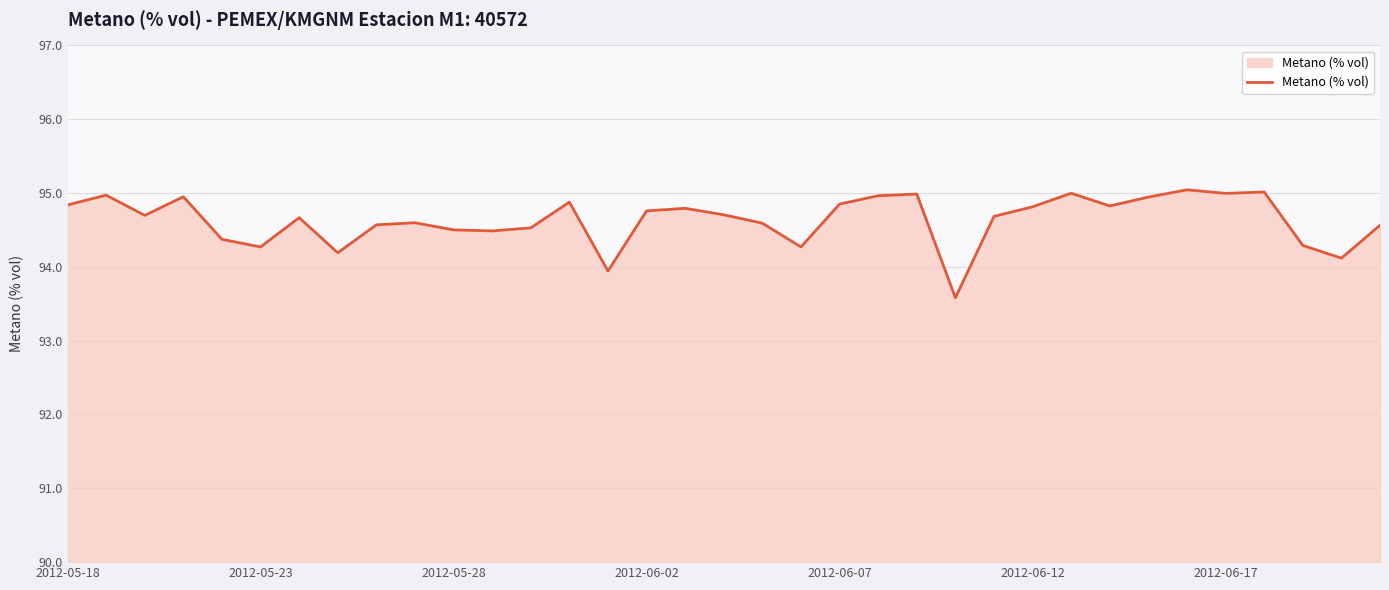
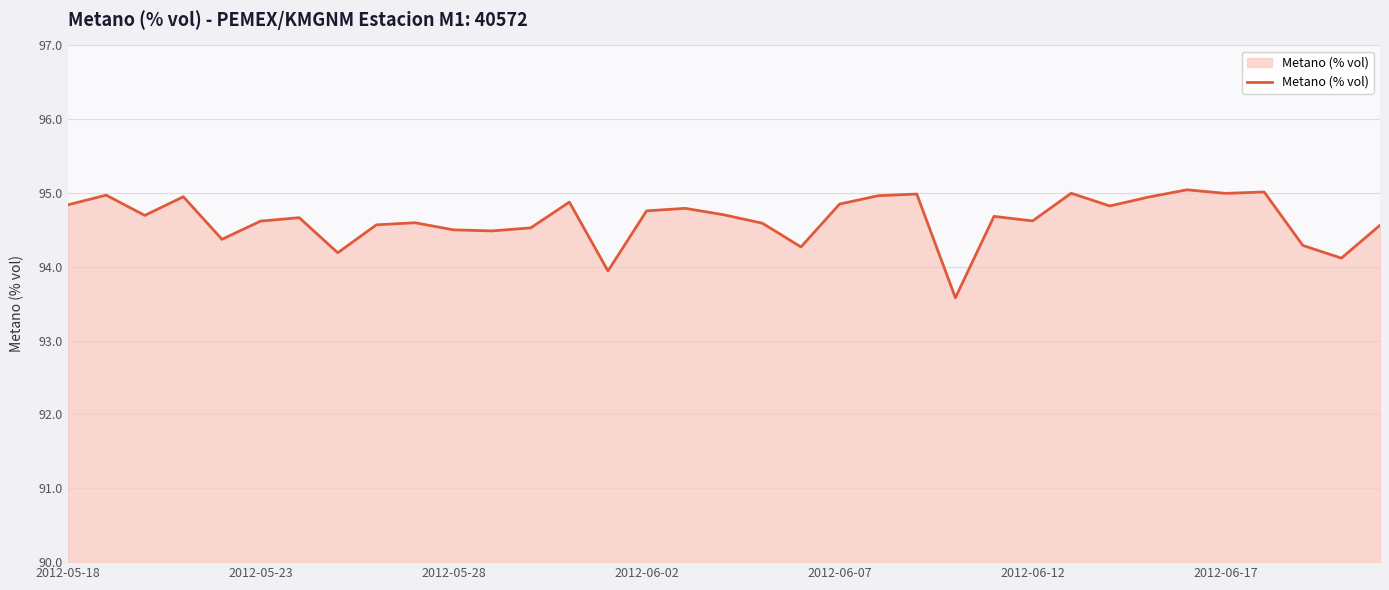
  {
    "2012-05-18": 94.8,
-   "2012-05-23": 94.3,
+   "2012-05-23": 94.6,
    "2012-05-28": 94.5,
    "2012-06-02": 94.8,
    "2012-06-07": 94.9,
-   "2012-06-12": 94.8,
+   "2012-06-12": 94.6,
    "2012-06-17": 95.0
  }
